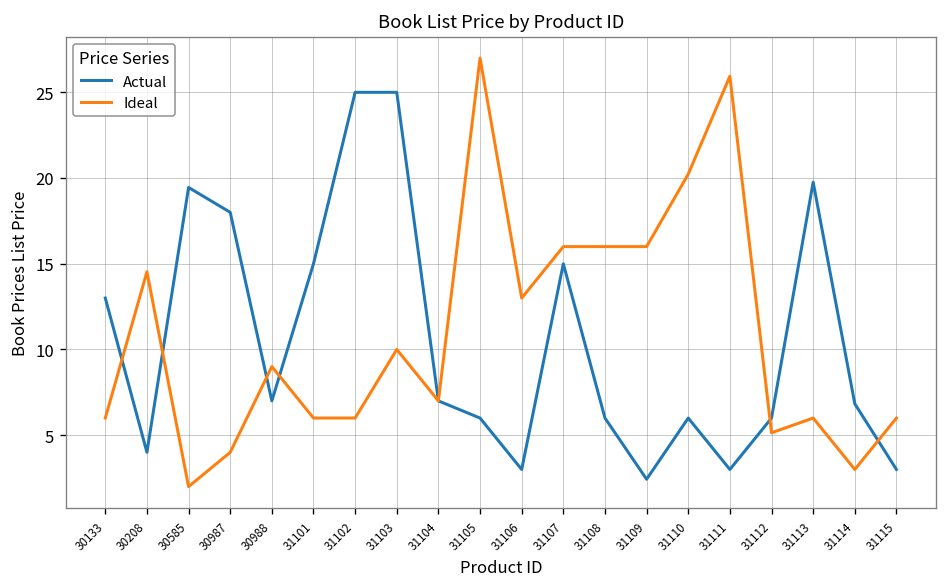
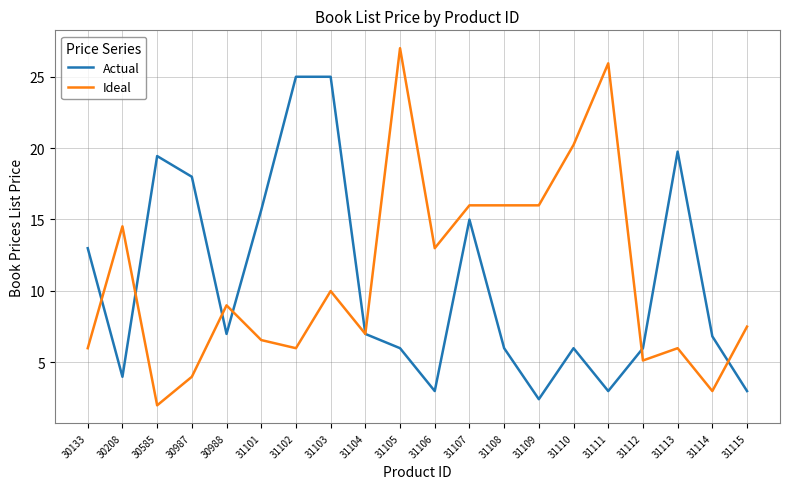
  {
    "Actual": {
      "30133": 13.0,
      "30208": 4.0,
      "30585": 19.4,
      "30987": 18.0,
      "30988": 7.0,
-     "31101": 15.0,
+     "31101": 15.7,
      "31102": 25.0,
      "31103": 25.0,
      "31105": 6.0,
      "31106": 3.0,
      "31107": 15.0,
      "31108": 6.0,
      "31109": 2.4,
      "31110": 6.0,
      "31111": 3.0,
      "31112": 6.0,
      "31113": 19.8,
      "31114": 6.8,
      "31115": 3.0
    },
    "Ideal": {
      "30133": 6.0,
      "30208": 14.5,
      "30585": 2.0,
      "30987": 4.0,
      "30988": 9.0,
-     "31101": 6.0,
+     "31101": 6.6,
      "31102": 6.0,
      "31103": 10.0,
      "31105": 27.0,
      "31106": 13.0,
      "31107": 16.0,
      "31108": 16.0,
      "31109": 16.0,
      "31110": 20.2,
      "31111": 25.9,
      "31112": 5.1,
      "31113": 6.0,
      "31114": 3.0,
-     "31115": 6.0
+     "31115": 7.5
    }
  }
